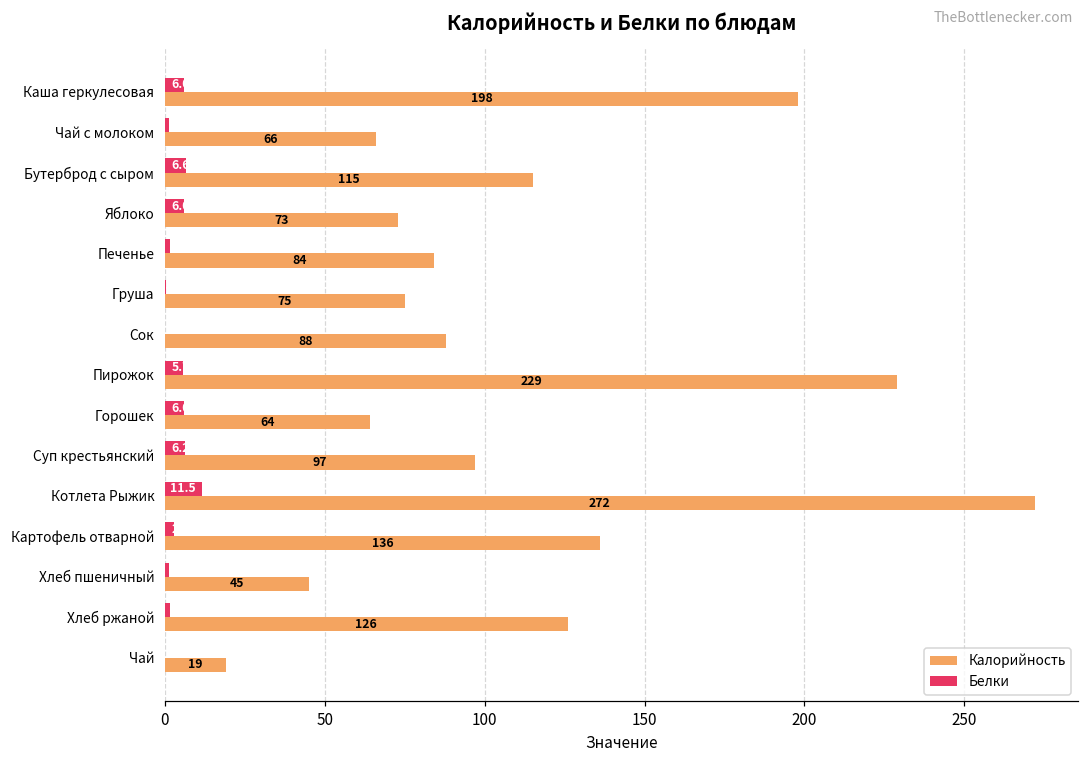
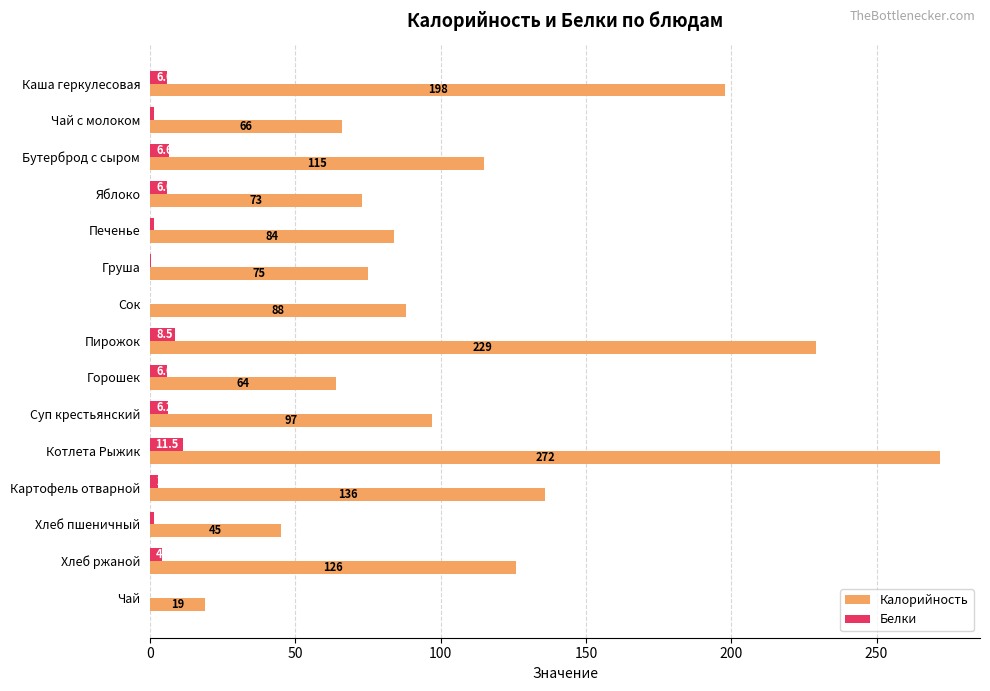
  {
    "Калорийность": {
      "Каша геркулесовая": 198,
      "Чай с молоком": 66,
      "Бутерброд с сыром": 115,
      "Яблоко": 73,
      "Печенье": 84,
      "Груша": 75,
      "Сок": 88,
      "Пирожок": 229,
      "Горошек": 64,
      "Суп крестьянский": 97,
      "Котлета Рыжик": 272,
      "Картофель отварной": 136,
      "Хлеб пшеничный": 45,
      "Хлеб ржаной": 126,
      "Чай": 19
    },
    "Белки": {
      "Каша геркулесовая": 6.0,
      "Бутерброд с сыром": 6.6,
      "Яблоко": 6.0,
-     "Пирожок": 5.7,
+     "Пирожок": 8.5,
      "Горошек": 6.0,
      "Суп крестьянский": 6.2,
      "Котлета Рыжик": 11.5,
-     "Хлеб ржаной": 2
+     "Хлеб ржаной": 4
    }
  }
